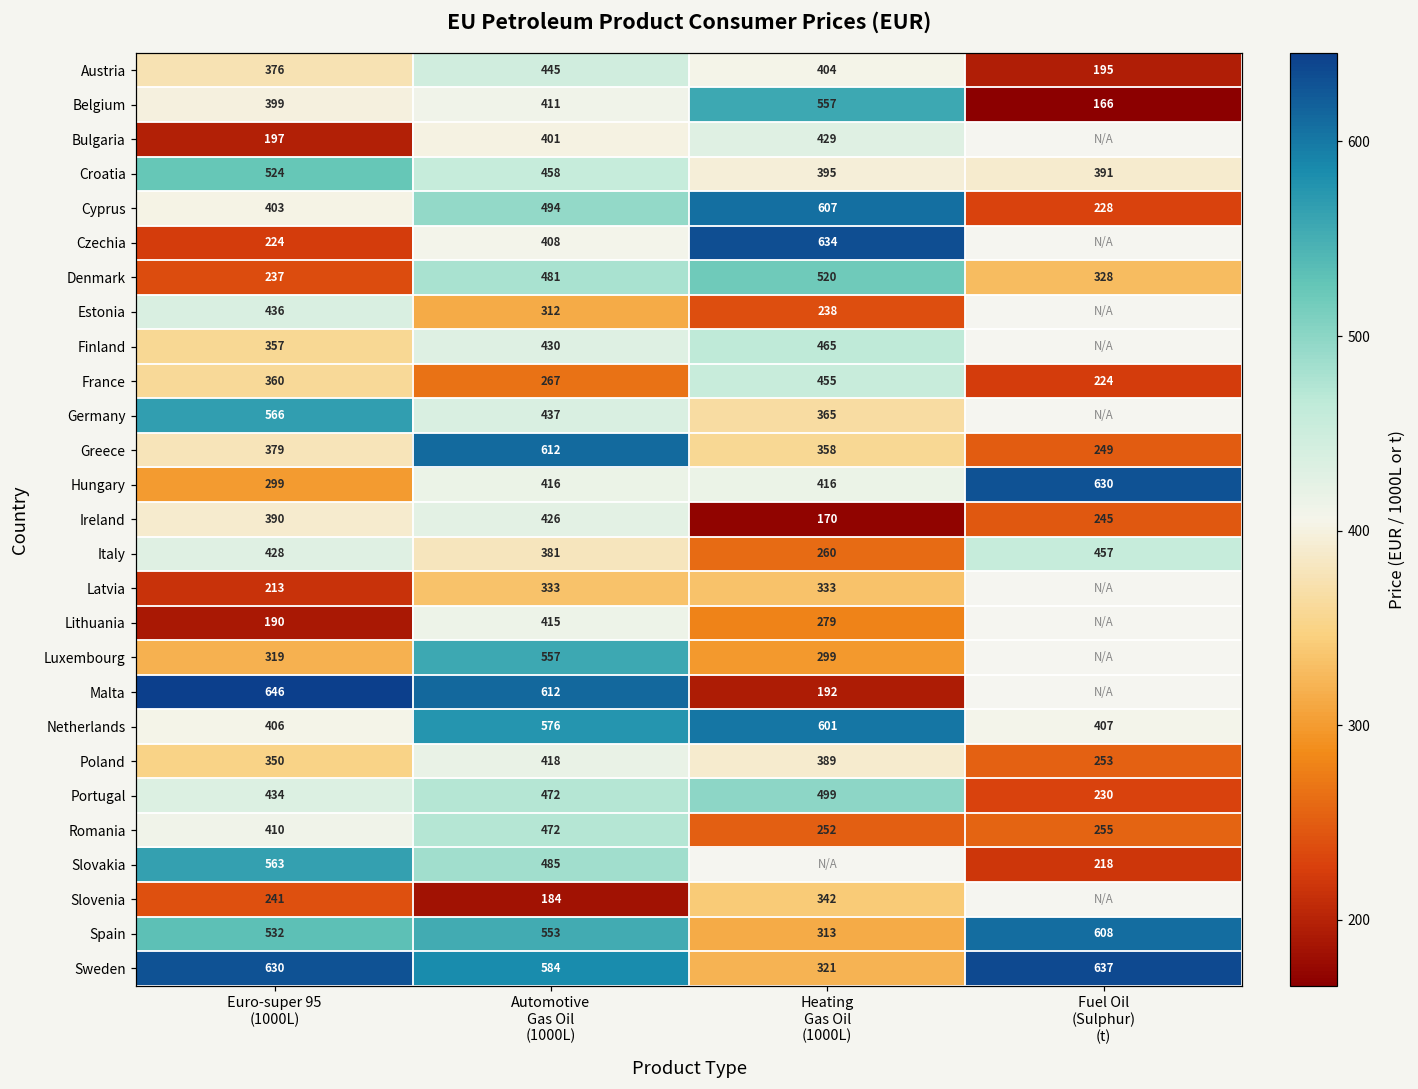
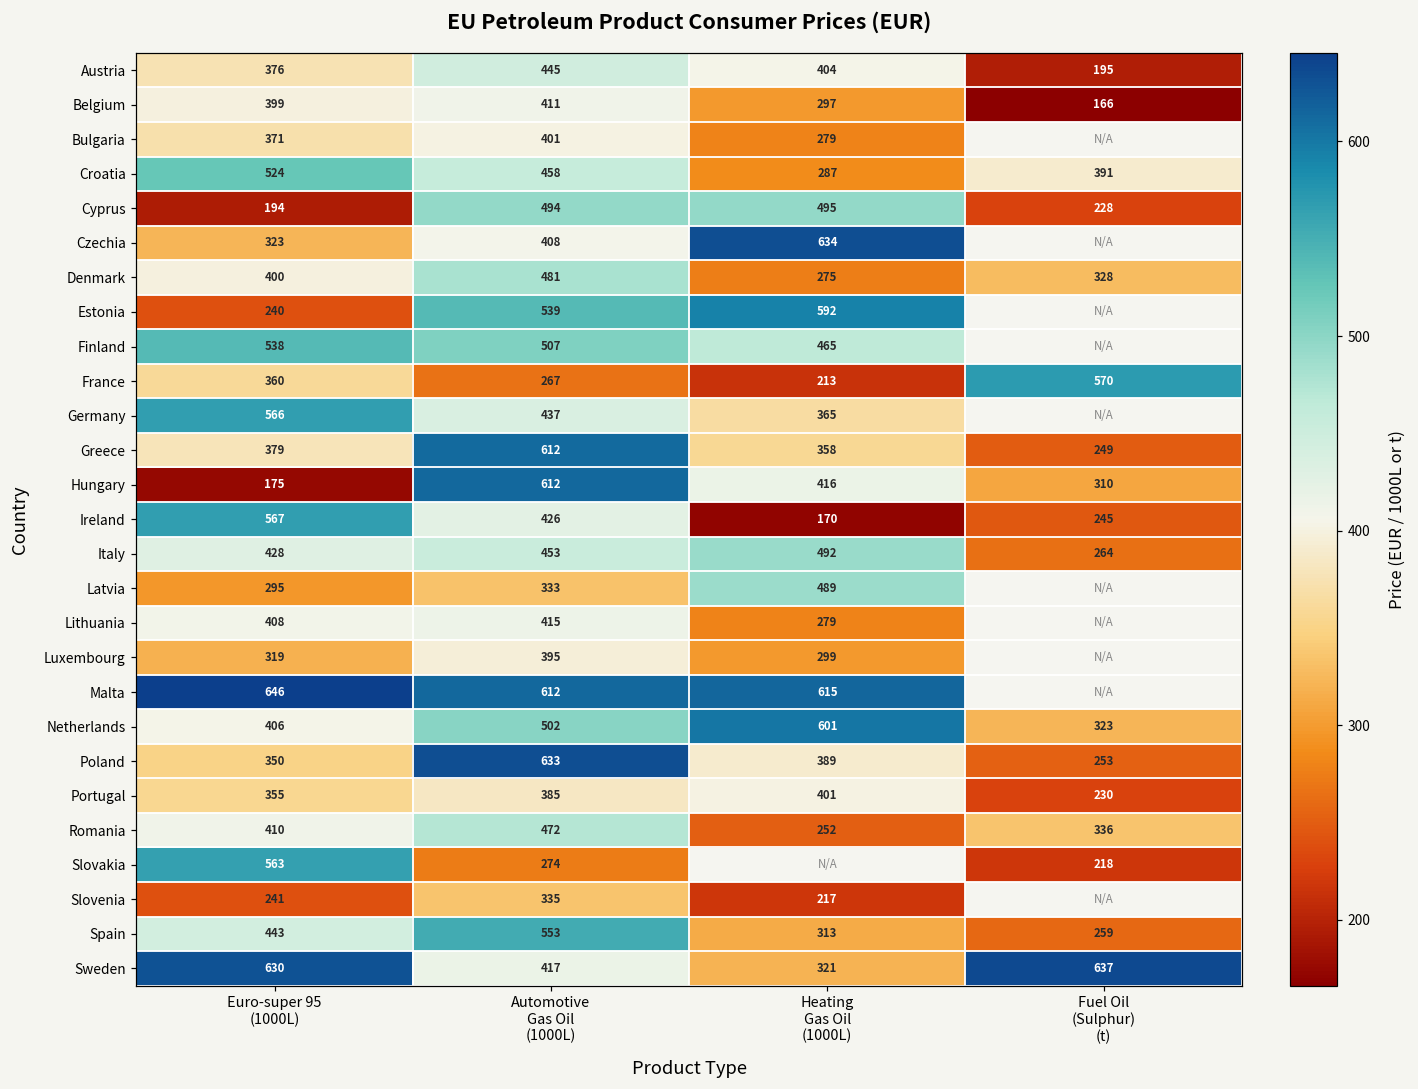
  {
    "Austria": {
      "Euro-super 95 (1000L)": 376,
      "Automotive Gas Oil (1000L)": 445,
      "Heating Gas Oil (1000L)": 404,
      "Fuel Oil (Sulphur) (t)": 195
    },
    "Belgium": {
      "Euro-super 95 (1000L)": 399,
      "Automotive Gas Oil (1000L)": 411,
-     "Heating Gas Oil (1000L)": 557,
+     "Heating Gas Oil (1000L)": 297,
      "Fuel Oil (Sulphur) (t)": 166
    },
    "Bulgaria": {
-     "Euro-super 95 (1000L)": 197,
+     "Euro-super 95 (1000L)": 371,
      "Automotive Gas Oil (1000L)": 401,
-     "Heating Gas Oil (1000L)": 429
+     "Heating Gas Oil (1000L)": 279
    },
    "Croatia": {
      "Euro-super 95 (1000L)": 524,
      "Automotive Gas Oil (1000L)": 458,
-     "Heating Gas Oil (1000L)": 395,
+     "Heating Gas Oil (1000L)": 287,
      "Fuel Oil (Sulphur) (t)": 391
    },
    "Cyprus": {
-     "Euro-super 95 (1000L)": 403,
+     "Euro-super 95 (1000L)": 194,
      "Automotive Gas Oil (1000L)": 494,
-     "Heating Gas Oil (1000L)": 607,
+     "Heating Gas Oil (1000L)": 495,
      "Fuel Oil (Sulphur) (t)": 228
    },
    "Czechia": {
-     "Euro-super 95 (1000L)": 224,
+     "Euro-super 95 (1000L)": 323,
      "Automotive Gas Oil (1000L)": 408,
      "Heating Gas Oil (1000L)": 634
    },
    "Denmark": {
-     "Euro-super 95 (1000L)": 237,
+     "Euro-super 95 (1000L)": 400,
      "Automotive Gas Oil (1000L)": 481,
-     "Heating Gas Oil (1000L)": 520,
+     "Heating Gas Oil (1000L)": 275,
      "Fuel Oil (Sulphur) (t)": 328
    },
    "Estonia": {
-     "Euro-super 95 (1000L)": 436,
-     "Automotive Gas Oil (1000L)": 312,
-     "Heating Gas Oil (1000L)": 238
+     "Euro-super 95 (1000L)": 240,
+     "Automotive Gas Oil (1000L)": 539,
+     "Heating Gas Oil (1000L)": 592
    },
    "Finland": {
-     "Euro-super 95 (1000L)": 357,
-     "Automotive Gas Oil (1000L)": 430,
+     "Euro-super 95 (1000L)": 538,
+     "Automotive Gas Oil (1000L)": 507,
      "Heating Gas Oil (1000L)": 465
    },
    "France": {
      "Euro-super 95 (1000L)": 360,
      "Automotive Gas Oil (1000L)": 267,
-     "Heating Gas Oil (1000L)": 455,
-     "Fuel Oil (Sulphur) (t)": 224
+     "Heating Gas Oil (1000L)": 213,
+     "Fuel Oil (Sulphur) (t)": 570
    },
    "Germany": {
      "Euro-super 95 (1000L)": 566,
      "Automotive Gas Oil (1000L)": 437,
      "Heating Gas Oil (1000L)": 365
    },
    "Greece": {
      "Euro-super 95 (1000L)": 379,
      "Automotive Gas Oil (1000L)": 612,
      "Heating Gas Oil (1000L)": 358,
      "Fuel Oil (Sulphur) (t)": 249
    },
    "Hungary": {
-     "Euro-super 95 (1000L)": 299,
-     "Automotive Gas Oil (1000L)": 416,
+     "Euro-super 95 (1000L)": 175,
+     "Automotive Gas Oil (1000L)": 612,
      "Heating Gas Oil (1000L)": 416,
-     "Fuel Oil (Sulphur) (t)": 630
+     "Fuel Oil (Sulphur) (t)": 310
    },
    "Ireland": {
-     "Euro-super 95 (1000L)": 390,
+     "Euro-super 95 (1000L)": 567,
      "Automotive Gas Oil (1000L)": 426,
      "Heating Gas Oil (1000L)": 170,
      "Fuel Oil (Sulphur) (t)": 245
    },
    "Italy": {
      "Euro-super 95 (1000L)": 428,
-     "Automotive Gas Oil (1000L)": 381,
-     "Heating Gas Oil (1000L)": 260,
-     "Fuel Oil (Sulphur) (t)": 457
+     "Automotive Gas Oil (1000L)": 453,
+     "Heating Gas Oil (1000L)": 492,
+     "Fuel Oil (Sulphur) (t)": 264
    },
    "Latvia": {
-     "Euro-super 95 (1000L)": 213,
+     "Euro-super 95 (1000L)": 295,
      "Automotive Gas Oil (1000L)": 333,
-     "Heating Gas Oil (1000L)": 333
+     "Heating Gas Oil (1000L)": 489
    },
    "Lithuania": {
-     "Euro-super 95 (1000L)": 190,
+     "Euro-super 95 (1000L)": 408,
      "Automotive Gas Oil (1000L)": 415,
      "Heating Gas Oil (1000L)": 279
    },
    "Luxembourg": {
      "Euro-super 95 (1000L)": 319,
-     "Automotive Gas Oil (1000L)": 557,
+     "Automotive Gas Oil (1000L)": 395,
      "Heating Gas Oil (1000L)": 299
    },
    "Malta": {
      "Euro-super 95 (1000L)": 646,
      "Automotive Gas Oil (1000L)": 612,
-     "Heating Gas Oil (1000L)": 192
+     "Heating Gas Oil (1000L)": 615
    },
    "Netherlands": {
      "Euro-super 95 (1000L)": 406,
-     "Automotive Gas Oil (1000L)": 576,
+     "Automotive Gas Oil (1000L)": 502,
      "Heating Gas Oil (1000L)": 601,
-     "Fuel Oil (Sulphur) (t)": 407
+     "Fuel Oil (Sulphur) (t)": 323
    },
    "Poland": {
      "Euro-super 95 (1000L)": 350,
-     "Automotive Gas Oil (1000L)": 418,
+     "Automotive Gas Oil (1000L)": 633,
      "Heating Gas Oil (1000L)": 389,
      "Fuel Oil (Sulphur) (t)": 253
    },
    "Portugal": {
-     "Euro-super 95 (1000L)": 434,
-     "Automotive Gas Oil (1000L)": 472,
-     "Heating Gas Oil (1000L)": 499,
+     "Euro-super 95 (1000L)": 355,
+     "Automotive Gas Oil (1000L)": 385,
+     "Heating Gas Oil (1000L)": 401,
      "Fuel Oil (Sulphur) (t)": 230
    },
    "Romania": {
      "Euro-super 95 (1000L)": 410,
      "Automotive Gas Oil (1000L)": 472,
      "Heating Gas Oil (1000L)": 252,
-     "Fuel Oil (Sulphur) (t)": 255
+     "Fuel Oil (Sulphur) (t)": 336
    },
    "Slovakia": {
      "Euro-super 95 (1000L)": 563,
-     "Automotive Gas Oil (1000L)": 485,
+     "Automotive Gas Oil (1000L)": 274,
      "Fuel Oil (Sulphur) (t)": 218
    },
    "Slovenia": {
      "Euro-super 95 (1000L)": 241,
-     "Automotive Gas Oil (1000L)": 184,
-     "Heating Gas Oil (1000L)": 342
+     "Automotive Gas Oil (1000L)": 335,
+     "Heating Gas Oil (1000L)": 217
    },
    "Spain": {
-     "Euro-super 95 (1000L)": 532,
+     "Euro-super 95 (1000L)": 443,
      "Automotive Gas Oil (1000L)": 553,
      "Heating Gas Oil (1000L)": 313,
-     "Fuel Oil (Sulphur) (t)": 608
+     "Fuel Oil (Sulphur) (t)": 259
    },
    "Sweden": {
      "Euro-super 95 (1000L)": 630,
-     "Automotive Gas Oil (1000L)": 584,
+     "Automotive Gas Oil (1000L)": 417,
      "Heating Gas Oil (1000L)": 321,
      "Fuel Oil (Sulphur) (t)": 637
    }
  }
